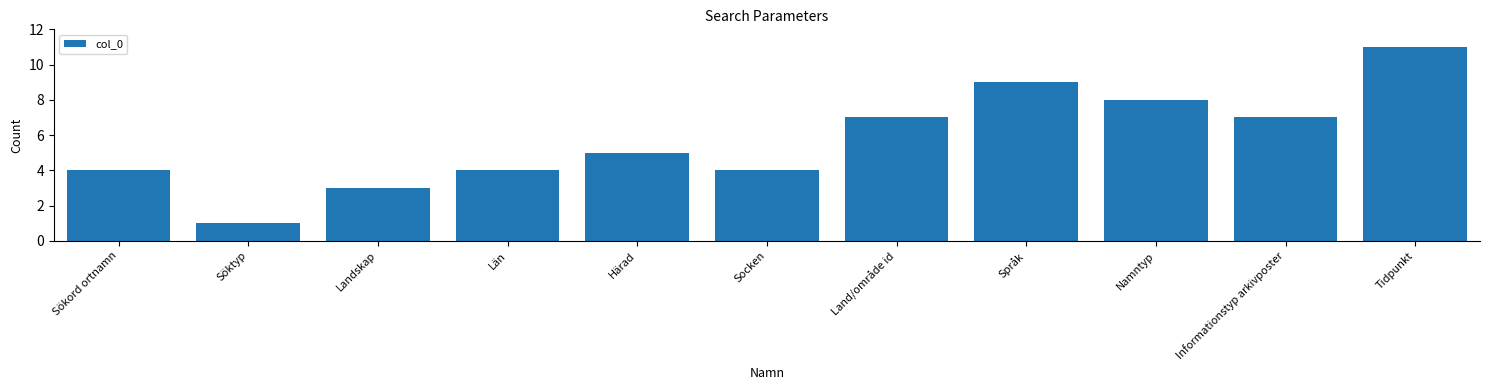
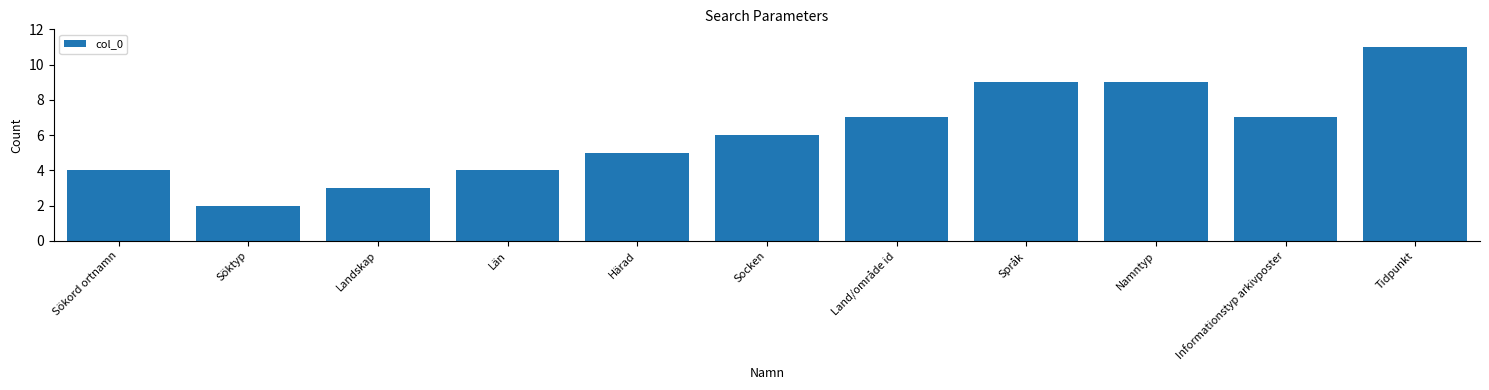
  {
    "Sökord ortnamn": 4,
-   "Söktyp": 1,
+   "Söktyp": 2,
    "Landskap": 3,
    "Län": 4,
    "Härad": 5,
-   "Socken": 4,
+   "Socken": 6,
    "Land/område id": 7,
    "Språk": 9,
-   "Namntyp": 8,
+   "Namntyp": 9,
    "Informationstyp arkivposter": 7,
    "Tidpunkt": 11
  }
